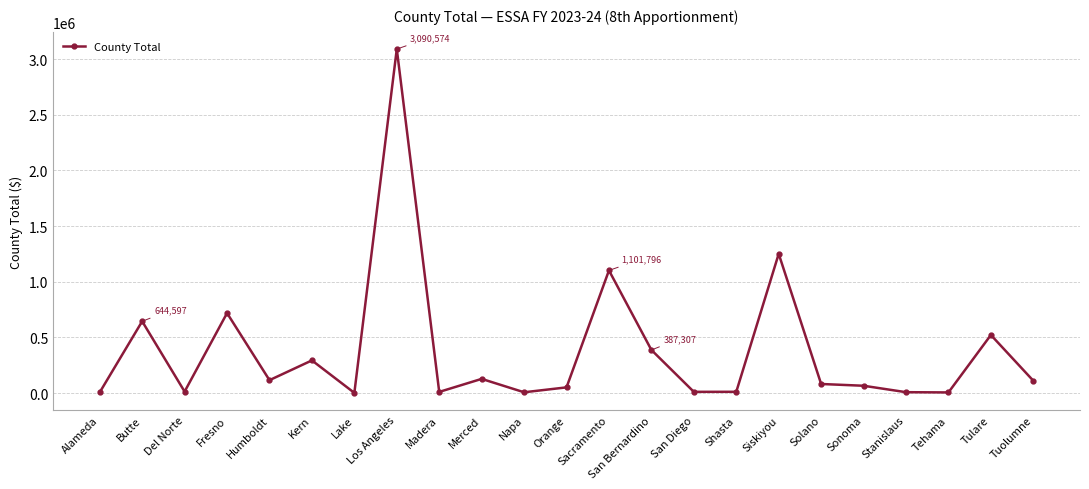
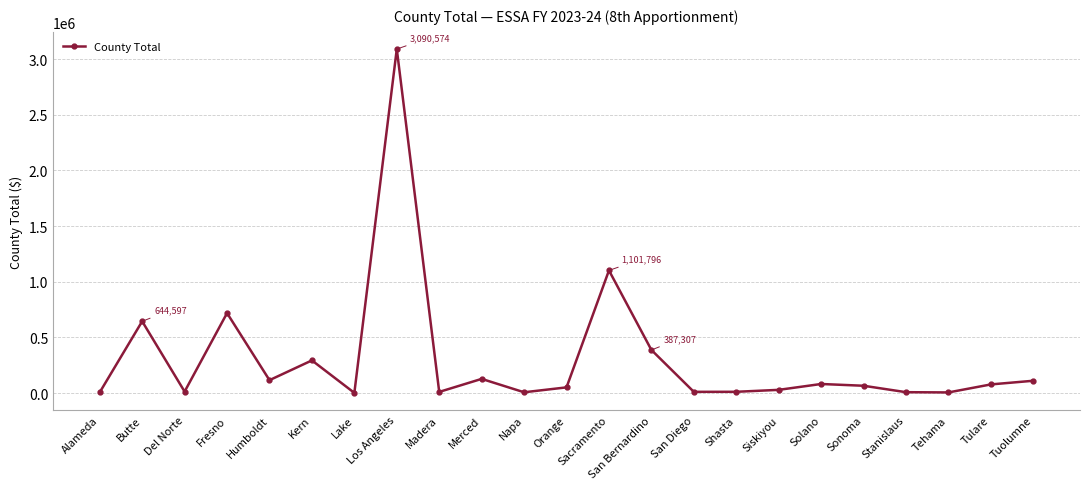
  {
    "Alameda": 10000,
    "Del Norte": 10000,
    "Fresno": 720000,
    "Humboldt": 120000,
    "Kern": 290000,
    "Lake": 0,
    "Madera": 10000,
    "Merced": 130000,
    "Napa": 10000,
    "Orange": 50000,
    "San Diego": 10000,
    "Shasta": 10000,
-   "Siskiyou": 1250000,
+   "Siskiyou": 30000,
    "Solano": 80000,
    "Sonoma": 70000,
    "Stanislaus": 10000,
    "Tehama": 10000,
-   "Tulare": 520000,
+   "Tulare": 80000,
    "Tuolumne": 110000
  }
